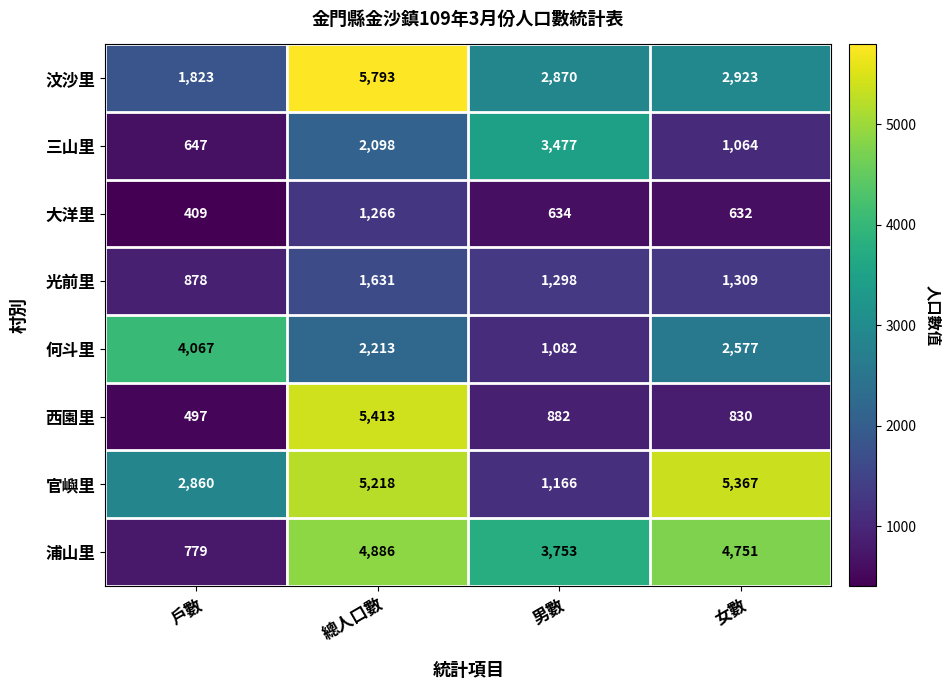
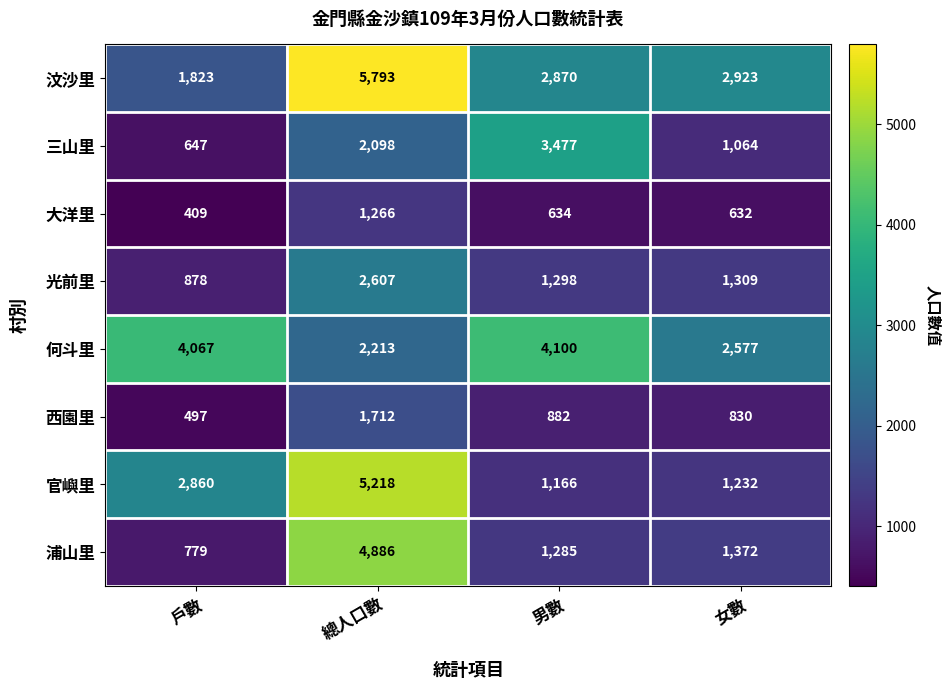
  {
    "汶沙里": {
      "戶數": "1,823",
      "總人口數": "5,793",
      "男數": "2,870",
      "女數": "2,923"
    },
    "三山里": {
      "戶數": "647",
      "總人口數": "2,098",
      "男數": "3,477",
      "女數": "1,064"
    },
    "大洋里": {
      "戶數": "409",
      "總人口數": "1,266",
      "男數": "634",
      "女數": "632"
    },
    "光前里": {
      "戶數": "878",
-     "總人口數": "1,631",
+     "總人口數": "2,607",
      "男數": "1,298",
      "女數": "1,309"
    },
    "何斗里": {
      "戶數": "4,067",
      "總人口數": "2,213",
-     "男數": "1,082",
+     "男數": "4,100",
      "女數": "2,577"
    },
    "西園里": {
      "戶數": "497",
-     "總人口數": "5,413",
+     "總人口數": "1,712",
      "男數": "882",
      "女數": "830"
    },
    "官嶼里": {
      "戶數": "2,860",
      "總人口數": "5,218",
      "男數": "1,166",
-     "女數": "5,367"
+     "女數": "1,232"
    },
    "浦山里": {
      "戶數": "779",
      "總人口數": "4,886",
-     "男數": "3,753",
-     "女數": "4,751"
+     "男數": "1,285",
+     "女數": "1,372"
    }
  }
